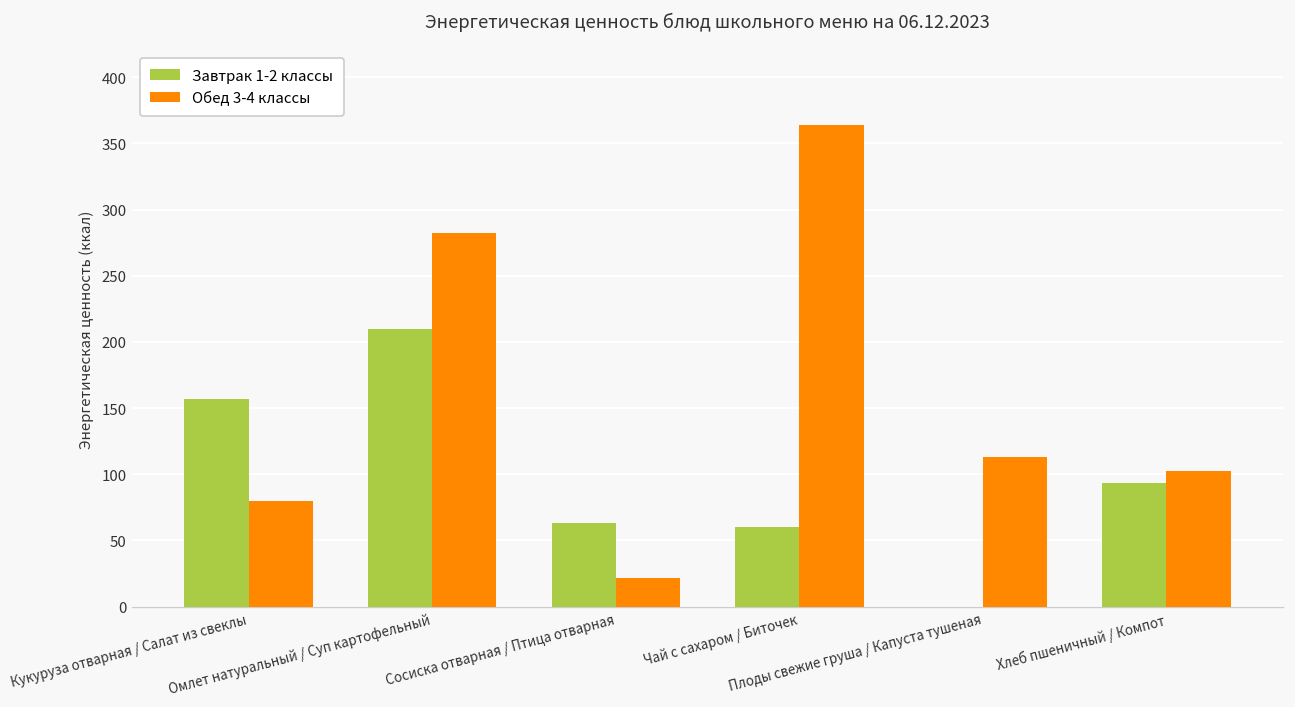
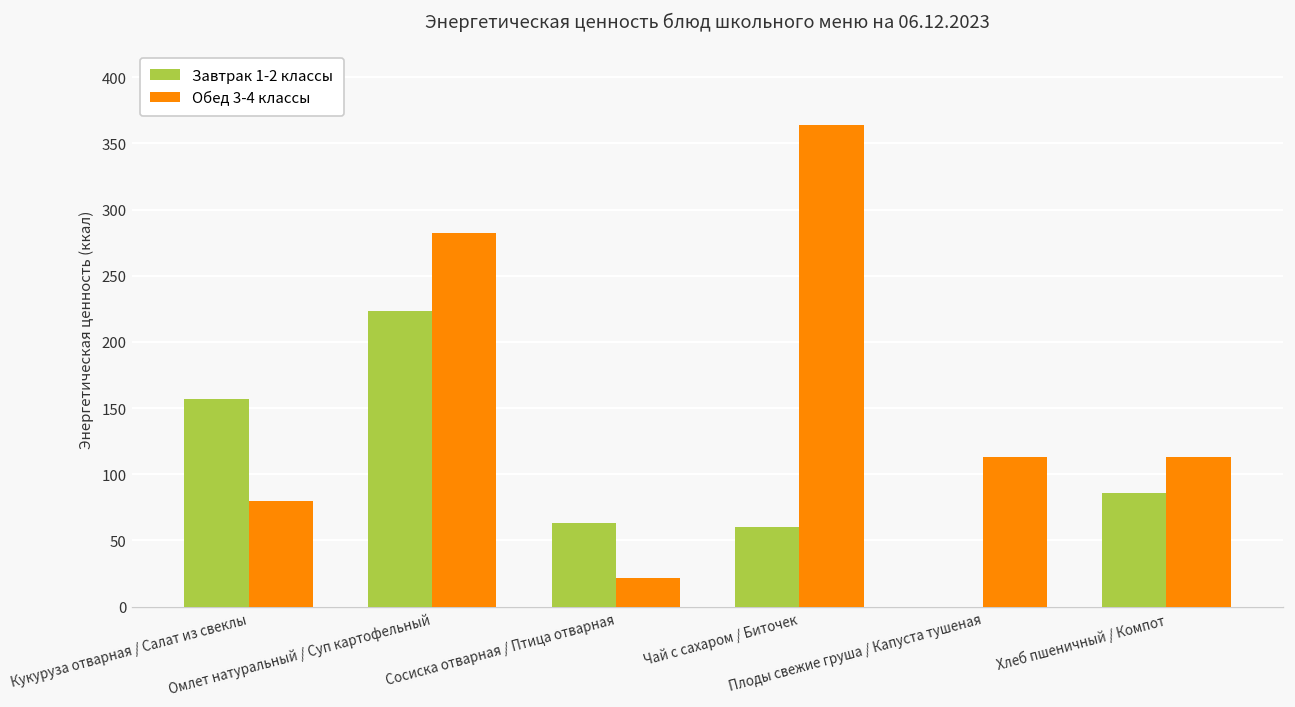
  {
    "Завтрак 1-2 классы": {
      "Кукуруза отварная / Салат из свеклы": 157,
-     "Омлет натуральный / Суп картофельный": 210,
+     "Омлет натуральный / Суп картофельный": 224,
      "Сосиска отварная / Птица отварная": 63,
      "Чай с сахаром / Биточек": 60,
      "Плоды свежие груша / Капуста тушеная": 0,
-     "Хлеб пшеничный / Компот": 94
+     "Хлеб пшеничный / Компот": 86
    },
    "Обед 3-4 классы": {
      "Кукуруза отварная / Салат из свеклы": 80,
      "Омлет натуральный / Суп картофельный": 283,
      "Сосиска отварная / Птица отварная": 22,
      "Чай с сахаром / Биточек": 364,
      "Плоды свежие груша / Капуста тушеная": 113,
-     "Хлеб пшеничный / Компот": 103
+     "Хлеб пшеничный / Компот": 113
    }
  }
